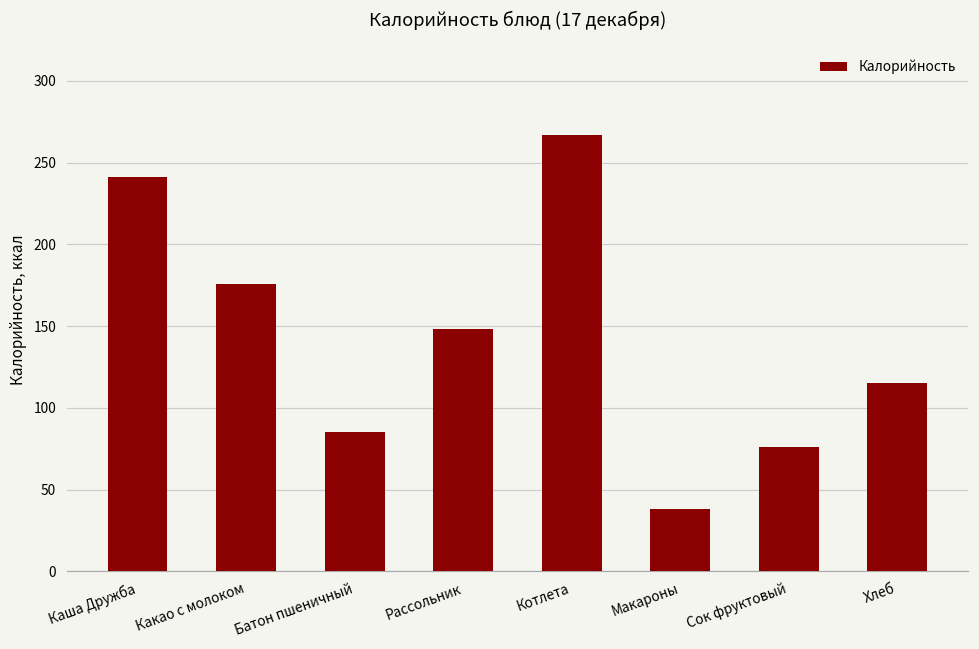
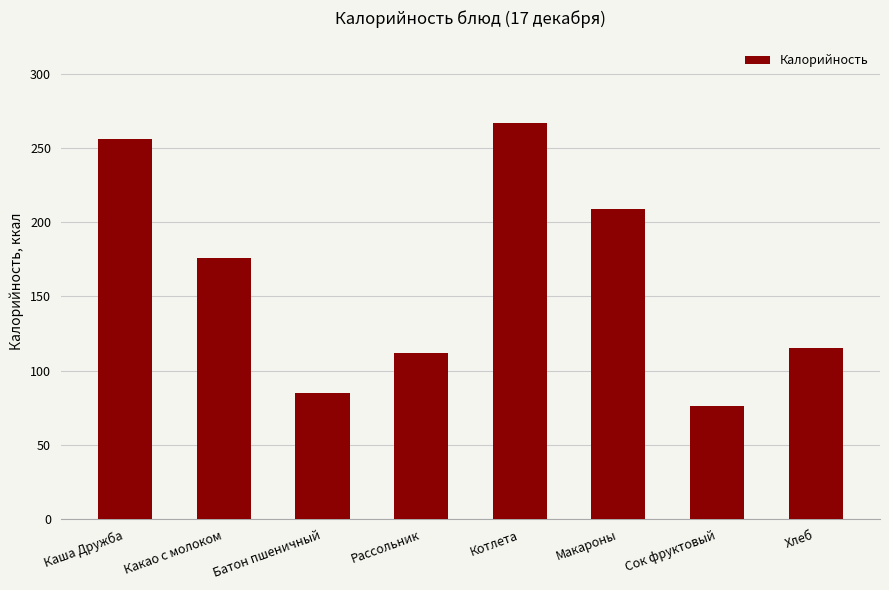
  {
-   "Каша Дружба": 241,
+   "Каша Дружба": 256,
    "Какао с молоком": 176,
    "Батон пшеничный": 85,
-   "Рассольник": 148,
+   "Рассольник": 112,
    "Котлета": 267,
-   "Макароны": 38,
+   "Макароны": 209,
    "Сок фруктовый": 76,
    "Хлеб": 115
  }
